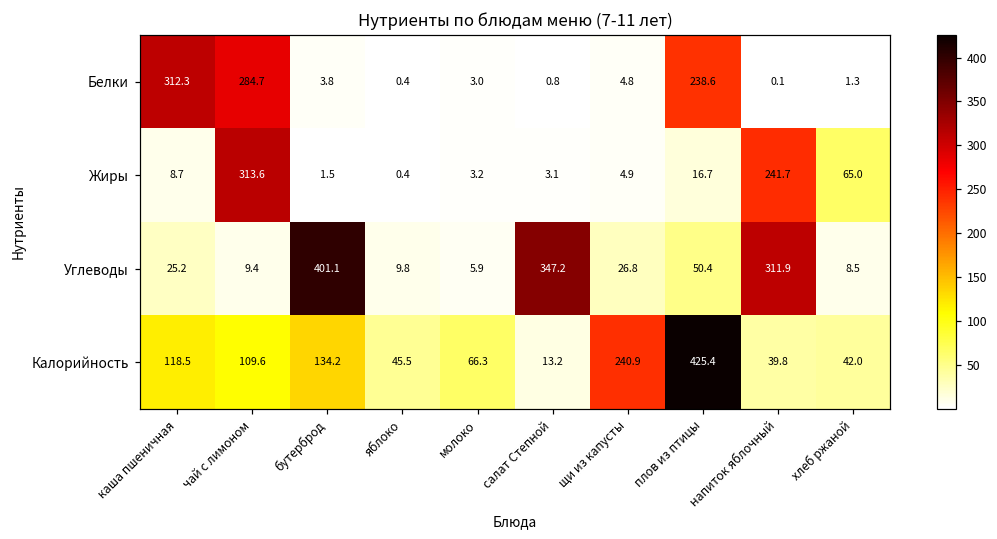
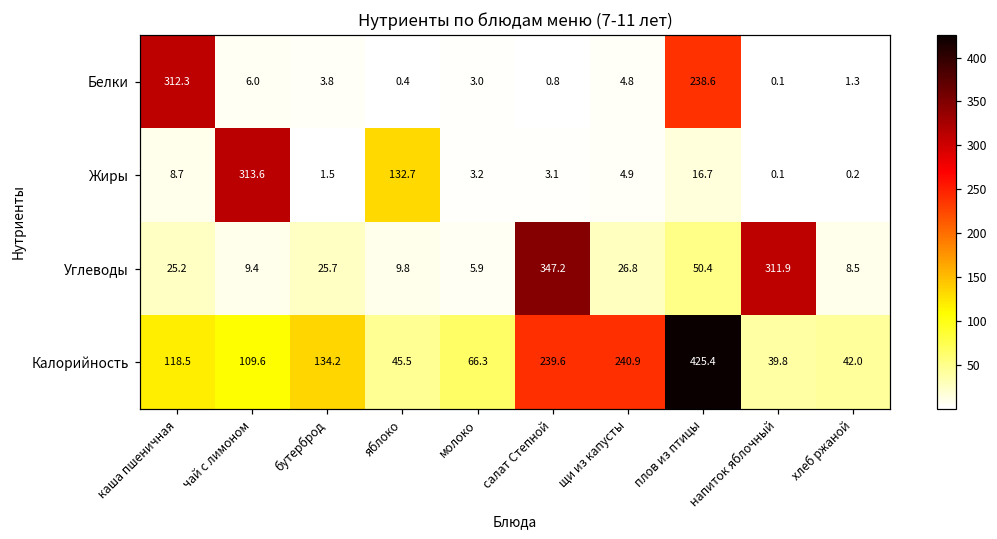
  {
    "Белки": {
      "каша пшеничная": 312.3,
-     "чай с лимоном": 284.7,
+     "чай с лимоном": 6.0,
      "бутерброд": 3.8,
      "яблоко": 0.4,
      "молоко": 3.0,
      "салат Степной": 0.8,
      "щи из капусты": 4.8,
      "плов из птицы": 238.6,
      "напиток яблочный": 0.1,
      "хлеб ржаной": 1.3
    },
    "Жиры": {
      "каша пшеничная": 8.7,
      "чай с лимоном": 313.6,
      "бутерброд": 1.5,
-     "яблоко": 0.4,
+     "яблоко": 132.7,
      "молоко": 3.2,
      "салат Степной": 3.1,
      "щи из капусты": 4.9,
      "плов из птицы": 16.7,
-     "напиток яблочный": 241.7,
-     "хлеб ржаной": 65.0
+     "напиток яблочный": 0.1,
+     "хлеб ржаной": 0.2
    },
    "Углеводы": {
      "каша пшеничная": 25.2,
      "чай с лимоном": 9.4,
-     "бутерброд": 401.1,
+     "бутерброд": 25.7,
      "яблоко": 9.8,
      "молоко": 5.9,
      "салат Степной": 347.2,
      "щи из капусты": 26.8,
      "плов из птицы": 50.4,
      "напиток яблочный": 311.9,
      "хлеб ржаной": 8.5
    },
    "Калорийность": {
      "каша пшеничная": 118.5,
      "чай с лимоном": 109.6,
      "бутерброд": 134.2,
      "яблоко": 45.5,
      "молоко": 66.3,
-     "салат Степной": 13.2,
+     "салат Степной": 239.6,
      "щи из капусты": 240.9,
      "плов из птицы": 425.4,
      "напиток яблочный": 39.8,
      "хлеб ржаной": 42.0
    }
  }
